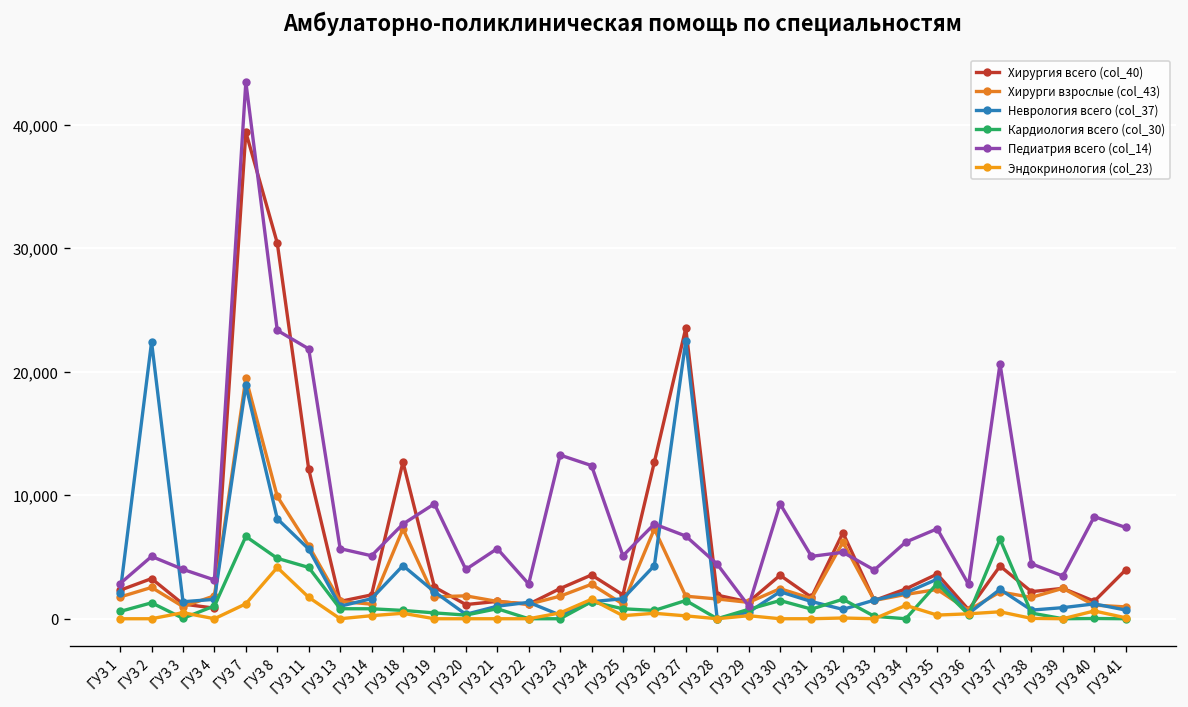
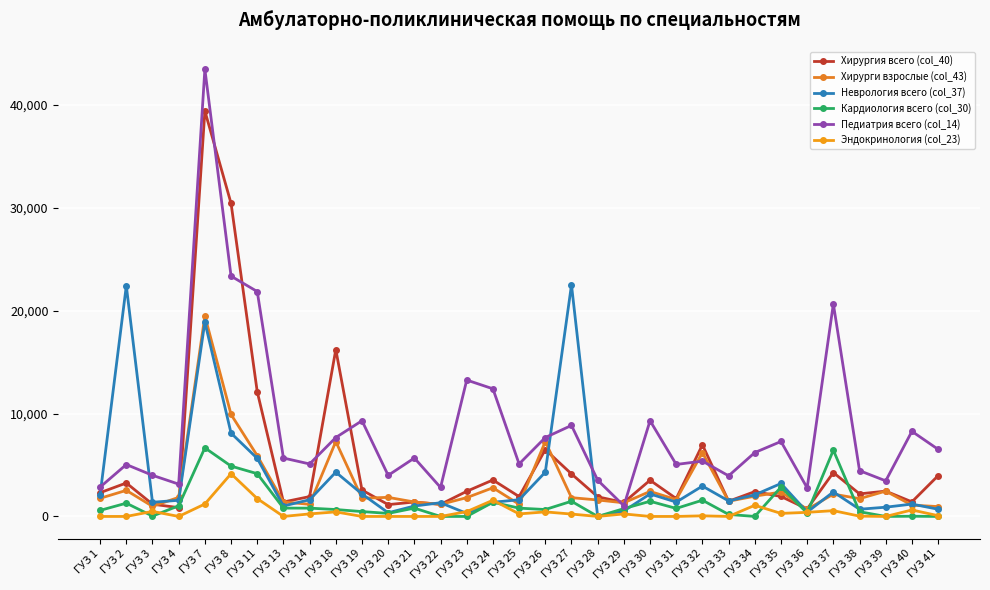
  {
    "Хирургия всего (col_40)": {
      "ГУЗ 2": "3,300",
      "ГУЗ 7": "39,400",
      "ГУЗ 8": "30,400",
      "ГУЗ 11": "12,100",
      "ГУЗ 14": "1,900",
-     "ГУЗ 18": "12,700",
+     "ГУЗ 18": "16,200",
      "ГУЗ 19": "2,600",
      "ГУЗ 20": "1,100",
      "ГУЗ 23": "2,400",
      "ГУЗ 24": "3,500",
      "ГУЗ 25": "1,900",
-     "ГУЗ 26": "12,700",
-     "ГУЗ 27": "23,500",
+     "ГУЗ 26": "6,500",
+     "ГУЗ 27": "4,100",
      "ГУЗ 28": "1,900",
      "ГУЗ 30": "3,500",
      "ГУЗ 32": "7,000",
      "ГУЗ 34": "2,400",
-     "ГУЗ 35": "3,600",
+     "ГУЗ 35": "1,900",
      "ГУЗ 37": "4,300",
      "ГУЗ 38": "2,200",
      "ГУЗ 41": "4,000"
    },
    "Неврология всего (col_37)": {
      "ГУЗ 2": "22,400",
      "ГУЗ 4": "1,600",
      "ГУЗ 7": "18,900",
      "ГУЗ 8": "8,100",
      "ГУЗ 11": "5,600",
      "ГУЗ 14": "1,600",
      "ГУЗ 18": "4,300",
      "ГУЗ 19": "2,200",
      "ГУЗ 25": "1,600",
      "ГУЗ 26": "4,300",
      "ГУЗ 27": "22,500",
      "ГУЗ 30": "2,200",
-     "ГУЗ 32": "800",
+     "ГУЗ 32": "3,000",
      "ГУЗ 35": "3,200",
      "ГУЗ 39": "900",
      "ГУЗ 41": "700"
    },
    "Кардиология всего (col_30)": {
      "ГУЗ 1": "600",
      "ГУЗ 2": "1,300",
      "ГУЗ 3": "0",
      "ГУЗ 7": "6,700",
      "ГУЗ 8": "4,900",
      "ГУЗ 11": "4,200",
      "ГУЗ 14": "800",
      "ГУЗ 19": "500",
      "ГУЗ 23": "0",
      "ГУЗ 25": "800",
      "ГУЗ 27": "1,500",
      "ГУЗ 30": "1,500",
      "ГУЗ 31": "800",
      "ГУЗ 32": "1,600",
      "ГУЗ 34": "0",
      "ГУЗ 35": "2,900",
      "ГУЗ 37": "6,400",
      "ГУЗ 40": "0"
    },
    "Педиатрия всего (col_14)": {
      "ГУЗ 1": "2,900",
      "ГУЗ 2": "5,000",
      "ГУЗ 3": "4,000",
      "ГУЗ 4": "3,100",
      "ГУЗ 7": "43,500",
      "ГУЗ 8": "23,400",
      "ГУЗ 11": "21,900",
      "ГУЗ 13": "5,700",
      "ГУЗ 14": "5,100",
      "ГУЗ 18": "7,700",
      "ГУЗ 19": "9,300",
      "ГУЗ 20": "4,000",
      "ГУЗ 21": "5,700",
      "ГУЗ 22": "2,800",
      "ГУЗ 23": "13,300",
      "ГУЗ 24": "12,400",
      "ГУЗ 25": "5,100",
      "ГУЗ 26": "7,700",
-     "ГУЗ 27": "6,700",
-     "ГУЗ 28": "4,400",
+     "ГУЗ 27": "8,800",
+     "ГУЗ 28": "3,500",
      "ГУЗ 29": "1,000",
      "ГУЗ 30": "9,300",
      "ГУЗ 31": "5,100",
      "ГУЗ 32": "5,400",
      "ГУЗ 33": "3,900",
      "ГУЗ 34": "6,200",
      "ГУЗ 35": "7,300",
      "ГУЗ 36": "2,800",
      "ГУЗ 37": "20,600",
      "ГУЗ 38": "4,500",
      "ГУЗ 39": "3,500",
      "ГУЗ 40": "8,300",
-     "ГУЗ 41": "7,400"
+     "ГУЗ 41": "6,500"
    }
  }
